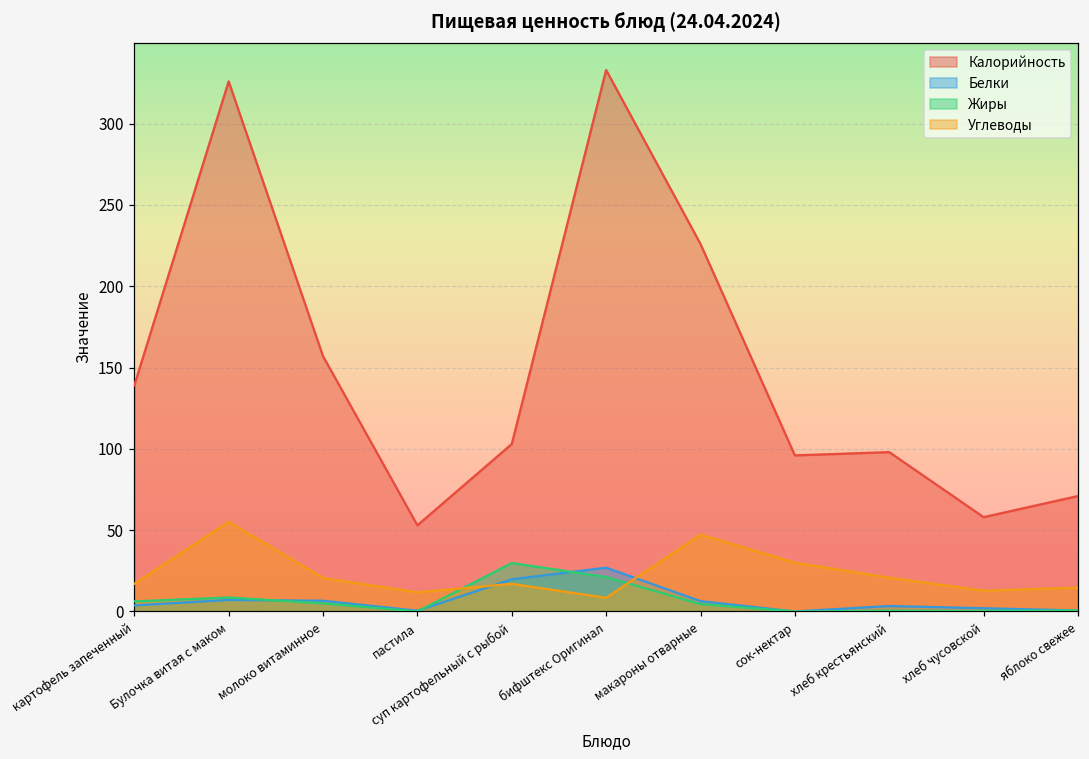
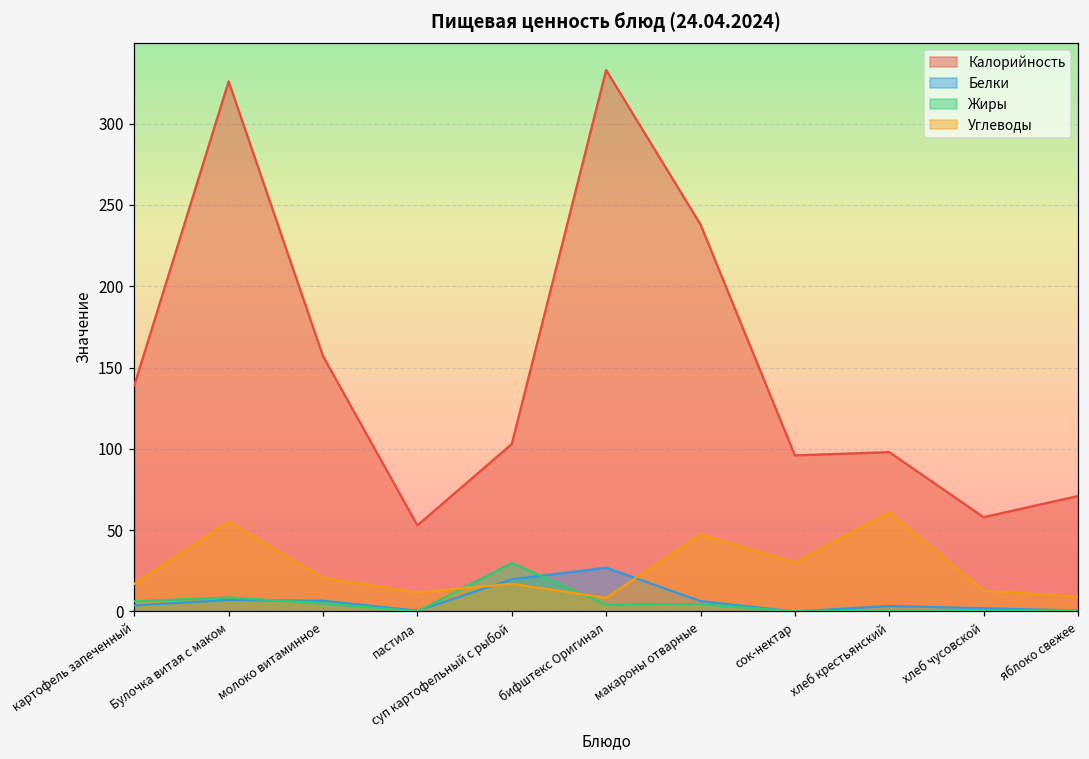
  {
    "Калорийность": {
      "картофель запеченный": 139,
      "Булочка витая с маком": 326,
      "молоко витаминное": 157,
      "пастила": 53,
      "суп картофельный с рыбой": 103,
      "бифштекс Оригинал": 333,
-     "макароны отварные": 226,
+     "макароны отварные": 238,
      "сок-нектар": 96,
      "хлеб крестьянский": 98,
      "хлеб чусовской": 58,
      "яблоко свежее": 71
    },
    "Белки": {
      "картофель запеченный": 4,
      "суп картофельный с рыбой": 20,
      "бифштекс Оригинал": 27,
      "макароны отварные": 6,
      "хлеб крестьянский": 3
    },
    "Жиры": {
      "картофель запеченный": 6,
      "суп картофельный с рыбой": 30,
-     "бифштекс Оригинал": 21,
+     "бифштекс Оригинал": 4,
      "макароны отварные": 5,
      "хлеб крестьянский": 0
    },
    "Углеводы": {
      "картофель запеченный": 17,
      "Булочка витая с маком": 55,
      "молоко витаминное": 21,
      "пастила": 12,
      "суп картофельный с рыбой": 17,
      "бифштекс Оригинал": 8,
      "макароны отварные": 47,
      "сок-нектар": 30,
-     "хлеб крестьянский": 21,
+     "хлеб крестьянский": 61,
      "хлеб чусовской": 13,
-     "яблоко свежее": 15
+     "яблоко свежее": 9
    }
  }
